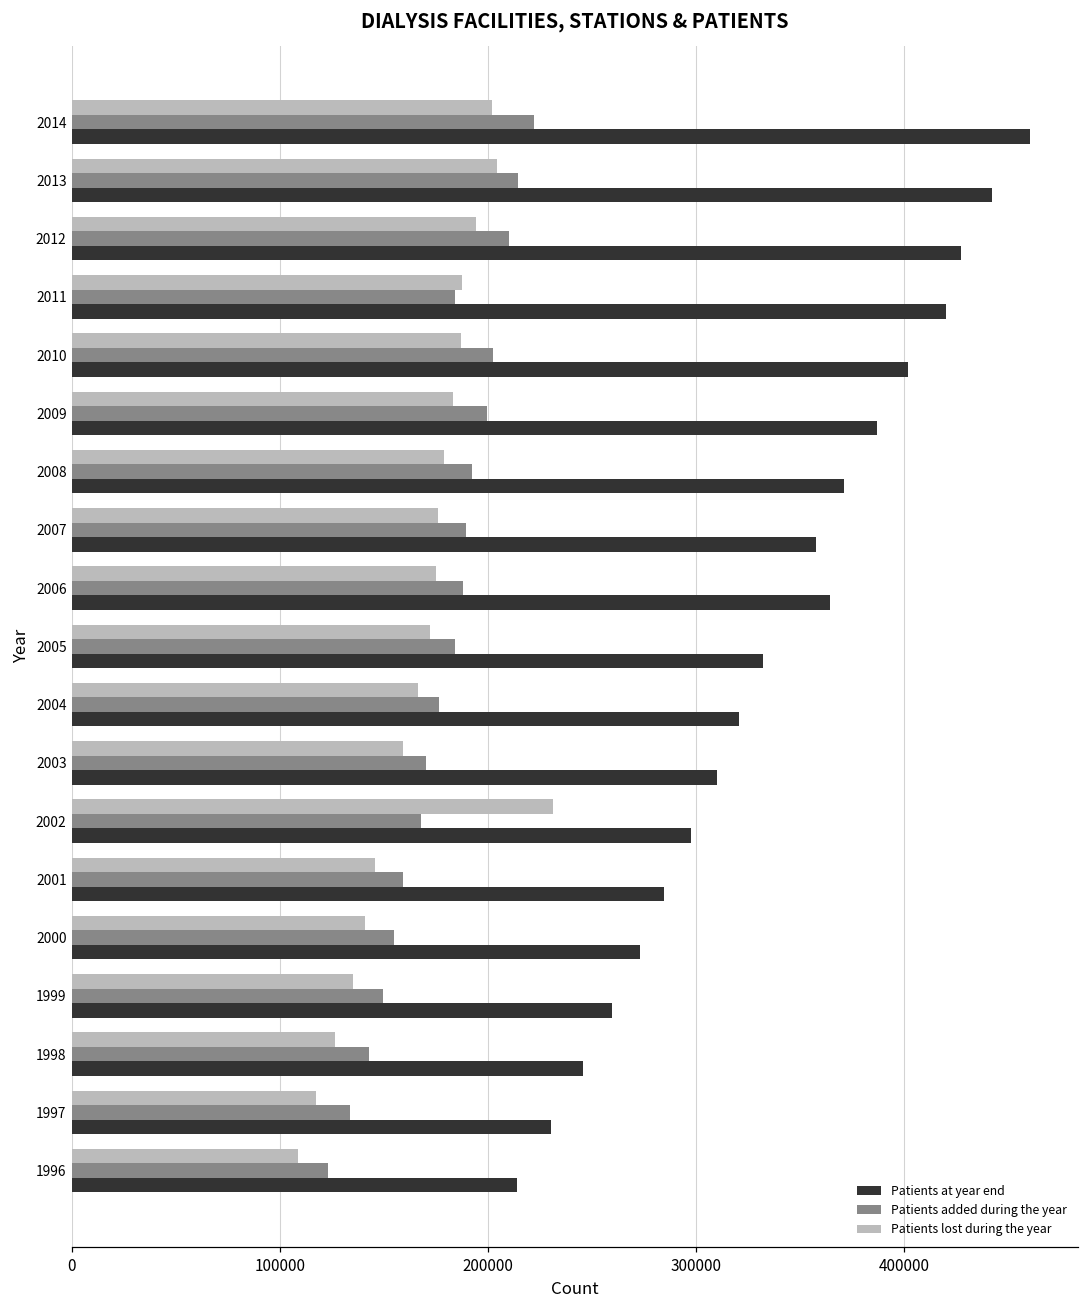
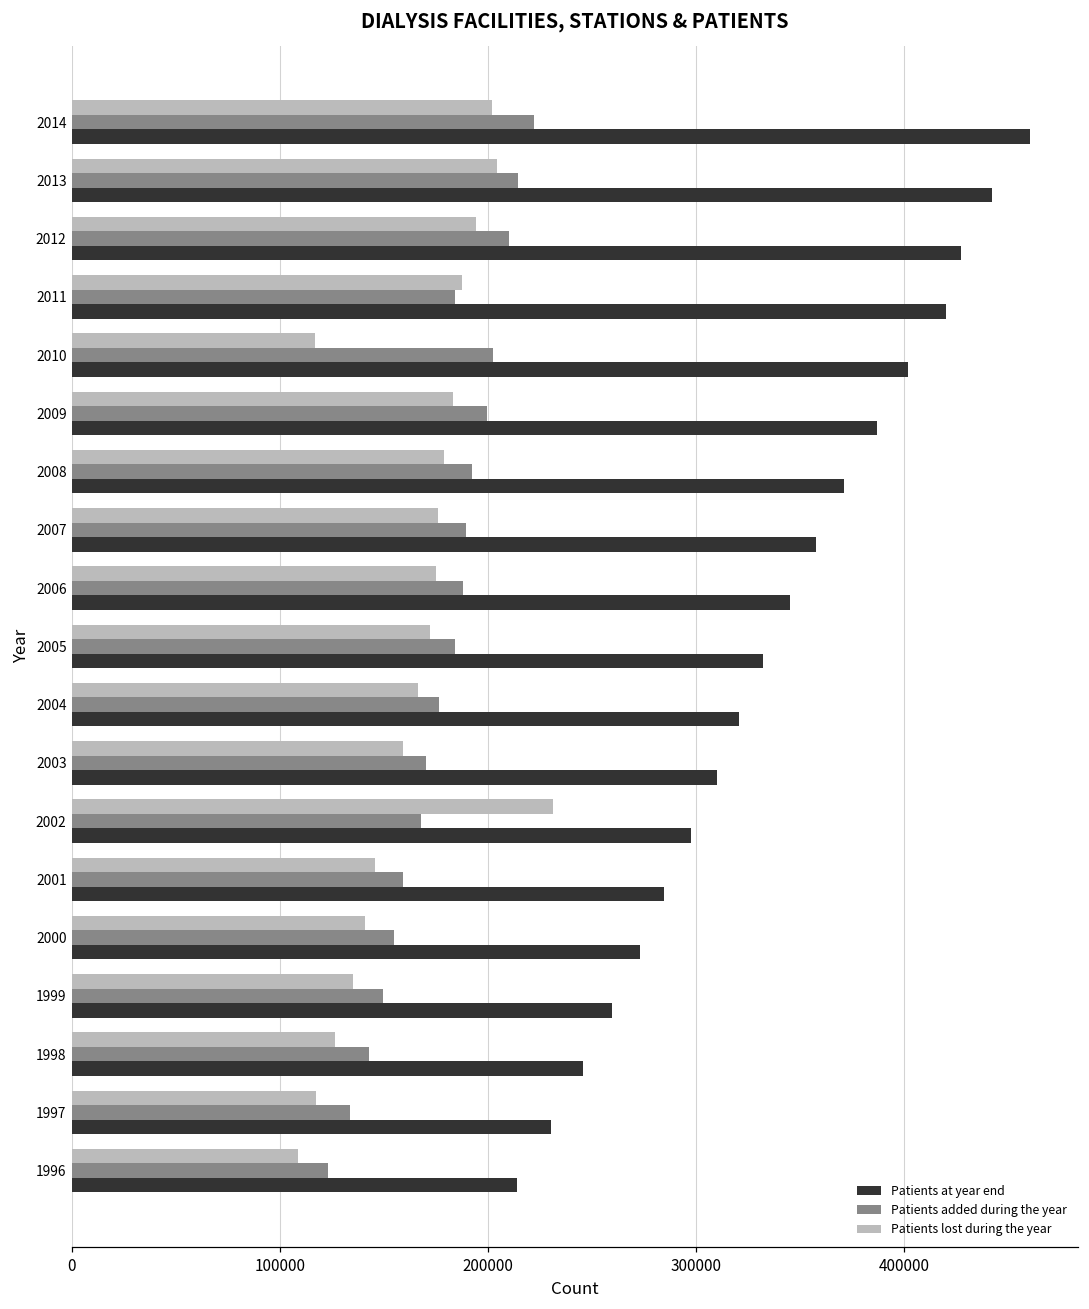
  {
    "Patients at year end": {
      "2014": 461000,
      "2013": 442000,
      "2012": 427000,
      "2011": 420000,
      "2010": 402000,
      "2009": 387000,
      "2008": 371000,
      "2007": 358000,
-     "2006": 364000,
+     "2006": 345000,
      "2005": 332000,
      "2004": 321000,
      "2003": 310000,
      "2002": 298000,
      "2001": 285000,
      "2000": 273000,
      "1999": 259000,
      "1998": 246000,
      "1997": 230000,
      "1996": 214000
    },
    "Patients added during the year": {
      "2014": 222000,
      "2013": 214000,
      "2012": 210000,
      "2011": 184000,
      "2010": 203000,
      "2009": 199000,
      "2008": 192000,
      "2007": 190000,
      "2006": 188000,
      "2005": 184000,
      "2004": 177000,
      "2003": 170000,
      "2002": 168000,
      "2001": 159000,
      "2000": 155000,
      "1999": 149000,
      "1998": 143000,
      "1997": 134000,
      "1996": 123000
    },
    "Patients lost during the year": {
      "2014": 202000,
      "2013": 204000,
      "2012": 194000,
      "2011": 188000,
-     "2010": 187000,
+     "2010": 117000,
      "2009": 183000,
      "2008": 179000,
      "2007": 176000,
      "2006": 175000,
      "2005": 172000,
      "2004": 166000,
      "2003": 159000,
      "2002": 231000,
      "2001": 145000,
      "2000": 141000,
      "1999": 135000,
      "1998": 127000,
      "1997": 117000,
      "1996": 108000
    }
  }
